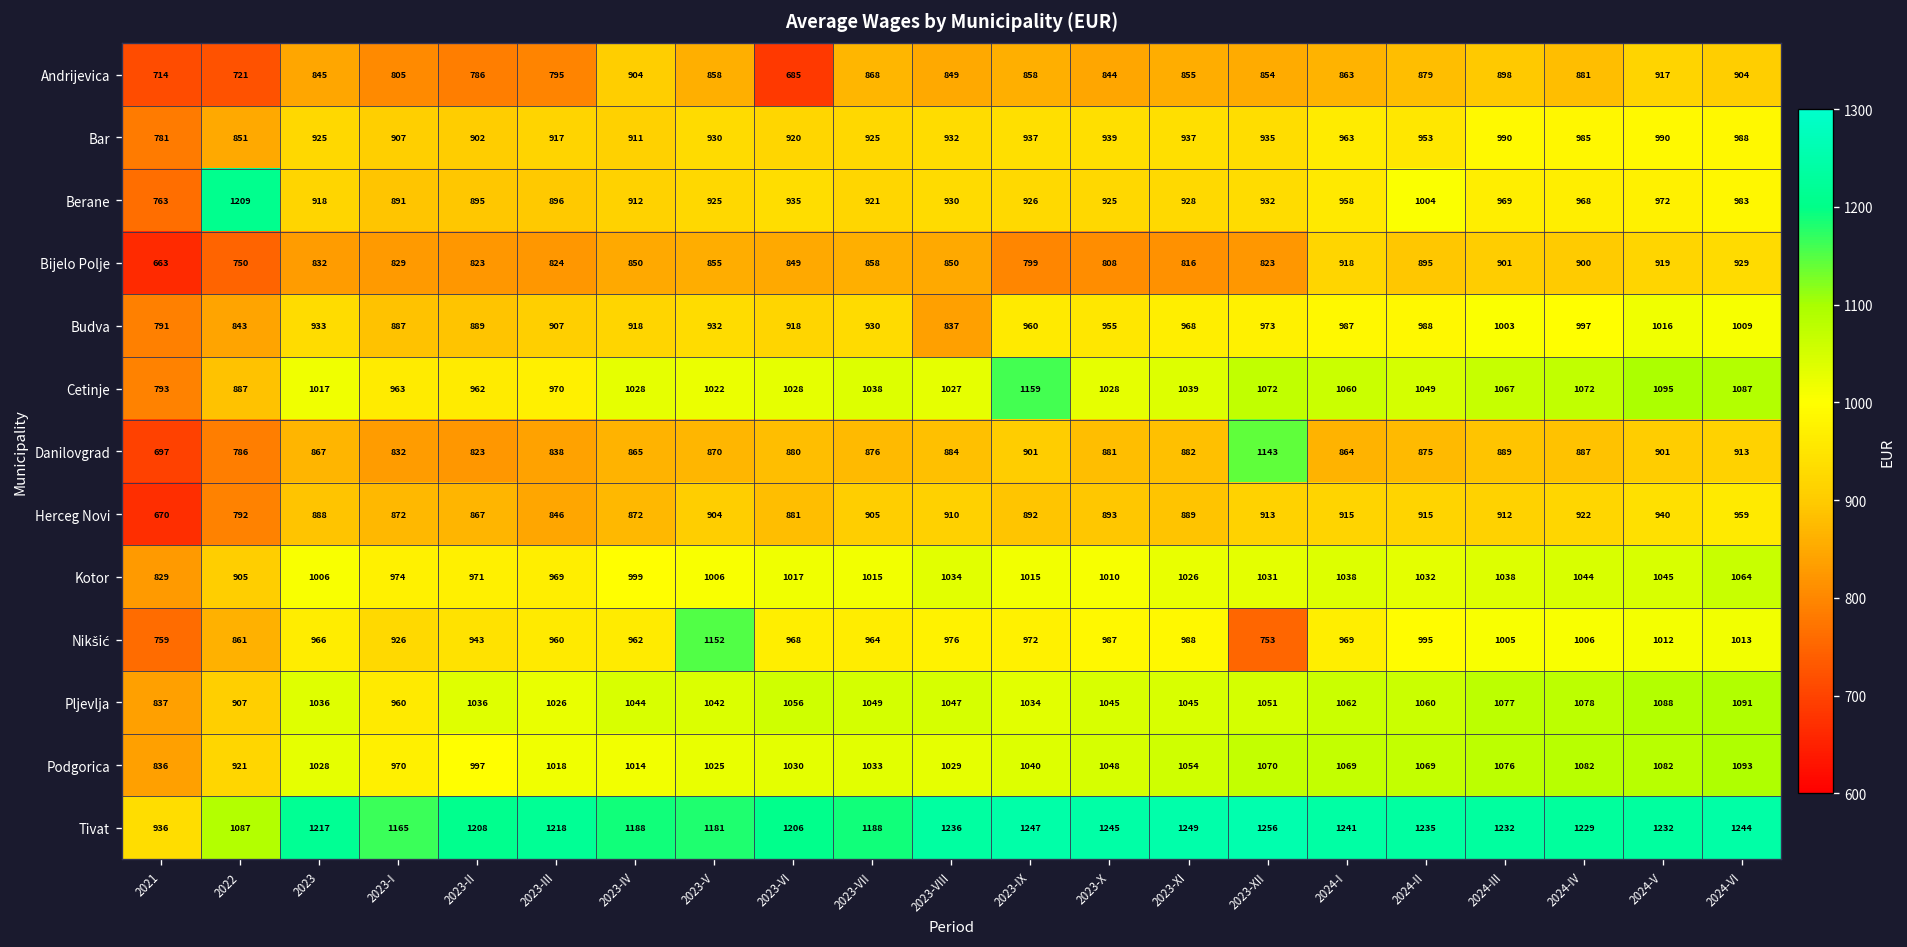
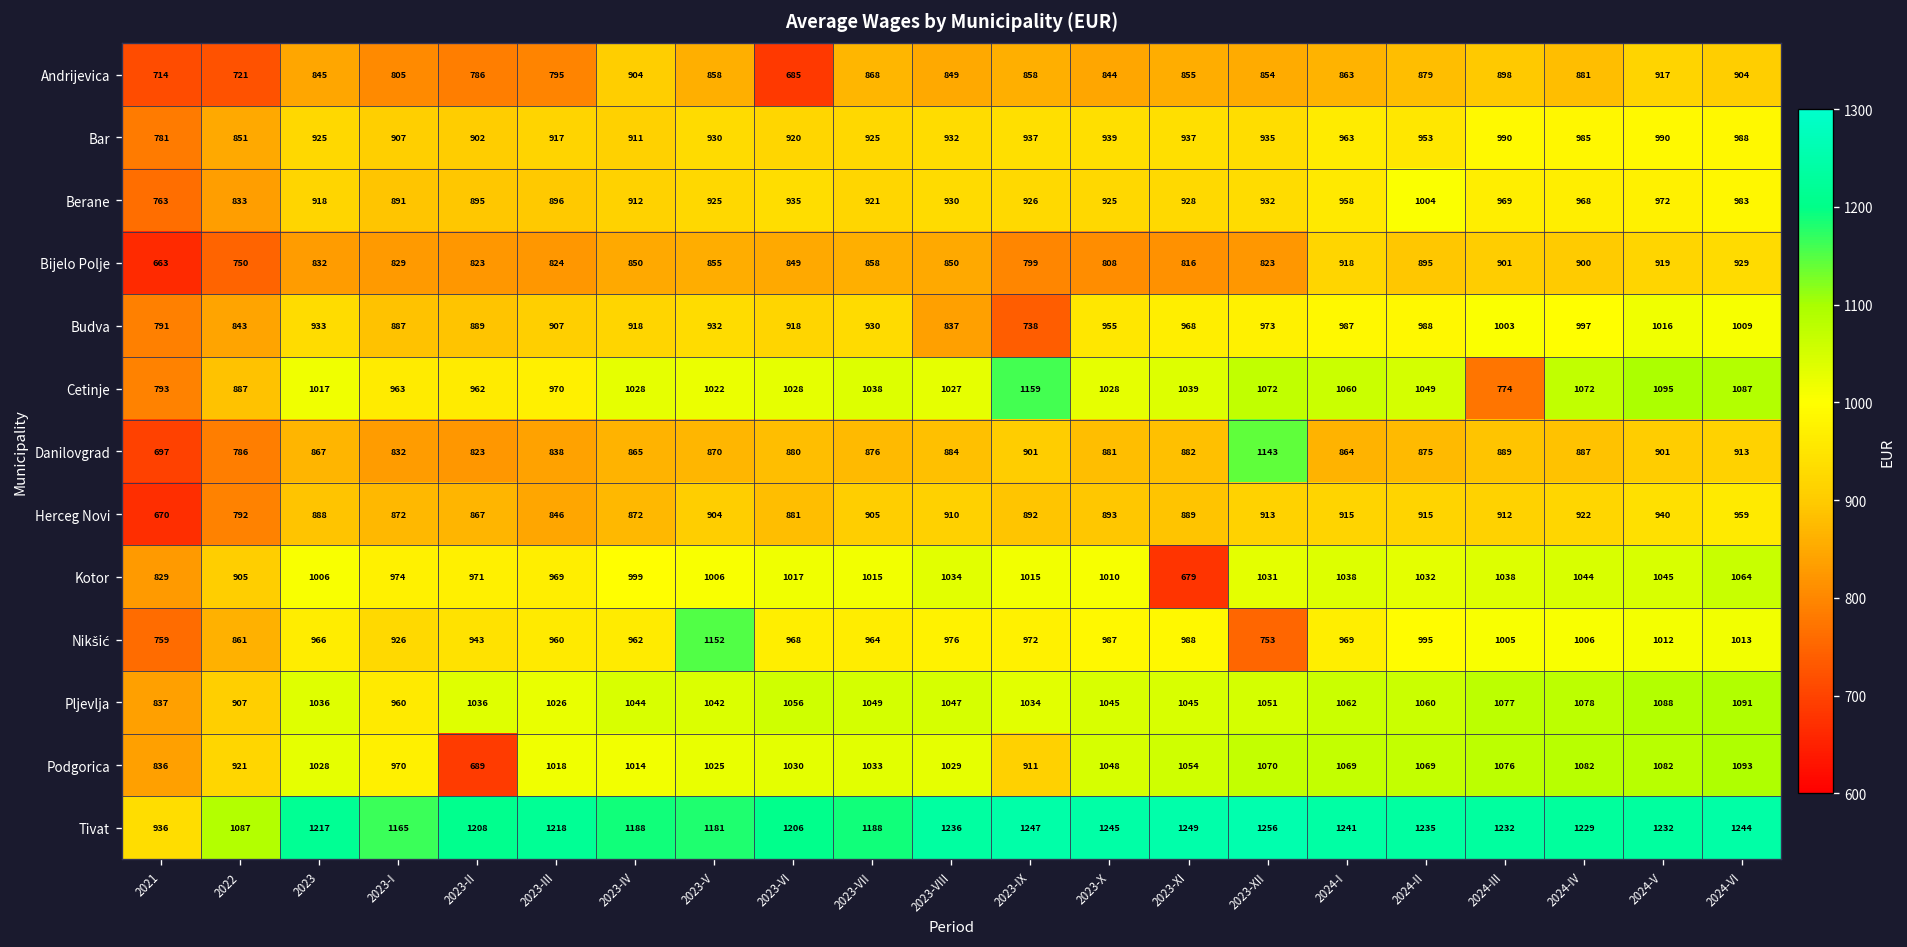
  {
    "Berane": {
      "2021": 763,
-     "2022": 1209,
+     "2022": 833,
      "2023": 918,
      "2023-I": 891,
      "2023-II": 895,
      "2023-III": 896,
      "2023-IV": 912,
      "2023-V": 925,
      "2023-VI": 935,
      "2023-VII": 921,
      "2023-VIII": 930,
      "2023-IX": 926,
      "2023-X": 925,
      "2023-XI": 928,
      "2023-XII": 932,
      "2024-I": 958,
      "2024-II": 1004,
      "2024-III": 969,
      "2024-IV": 968,
      "2024-V": 972,
      "2024-VI": 983
    },
    "Budva": {
      "2021": 791,
      "2022": 843,
      "2023": 933,
      "2023-I": 887,
      "2023-II": 889,
      "2023-III": 907,
      "2023-IV": 918,
      "2023-V": 932,
      "2023-VI": 918,
      "2023-VII": 930,
      "2023-VIII": 837,
-     "2023-IX": 960,
+     "2023-IX": 738,
      "2023-X": 955,
      "2023-XI": 968,
      "2023-XII": 973,
      "2024-I": 987,
      "2024-II": 988,
      "2024-III": 1003,
      "2024-IV": 997,
      "2024-V": 1016,
      "2024-VI": 1009
    },
    "Cetinje": {
      "2021": 793,
      "2022": 887,
      "2023": 1017,
      "2023-I": 963,
      "2023-II": 962,
      "2023-III": 970,
      "2023-IV": 1028,
      "2023-V": 1022,
      "2023-VI": 1028,
      "2023-VII": 1038,
      "2023-VIII": 1027,
      "2023-IX": 1159,
      "2023-X": 1028,
      "2023-XI": 1039,
      "2023-XII": 1072,
      "2024-I": 1060,
      "2024-II": 1049,
-     "2024-III": 1067,
+     "2024-III": 774,
      "2024-IV": 1072,
      "2024-V": 1095,
      "2024-VI": 1087
    },
    "Kotor": {
      "2021": 829,
      "2022": 905,
      "2023": 1006,
      "2023-I": 974,
      "2023-II": 971,
      "2023-III": 969,
      "2023-IV": 999,
      "2023-V": 1006,
      "2023-VI": 1017,
      "2023-VII": 1015,
      "2023-VIII": 1034,
      "2023-IX": 1015,
      "2023-X": 1010,
-     "2023-XI": 1026,
+     "2023-XI": 679,
      "2023-XII": 1031,
      "2024-I": 1038,
      "2024-II": 1032,
      "2024-III": 1038,
      "2024-IV": 1044,
      "2024-V": 1045,
      "2024-VI": 1064
    },
    "Podgorica": {
      "2021": 836,
      "2022": 921,
      "2023": 1028,
      "2023-I": 970,
-     "2023-II": 997,
+     "2023-II": 689,
      "2023-III": 1018,
      "2023-IV": 1014,
      "2023-V": 1025,
      "2023-VI": 1030,
      "2023-VII": 1033,
      "2023-VIII": 1029,
-     "2023-IX": 1040,
+     "2023-IX": 911,
      "2023-X": 1048,
      "2023-XI": 1054,
      "2023-XII": 1070,
      "2024-I": 1069,
      "2024-II": 1069,
      "2024-III": 1076,
      "2024-IV": 1082,
      "2024-V": 1082,
      "2024-VI": 1093
    }
  }
